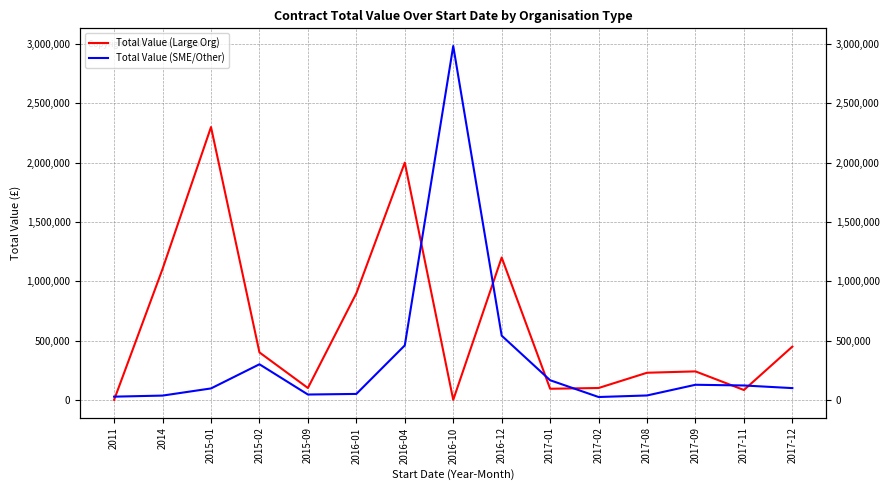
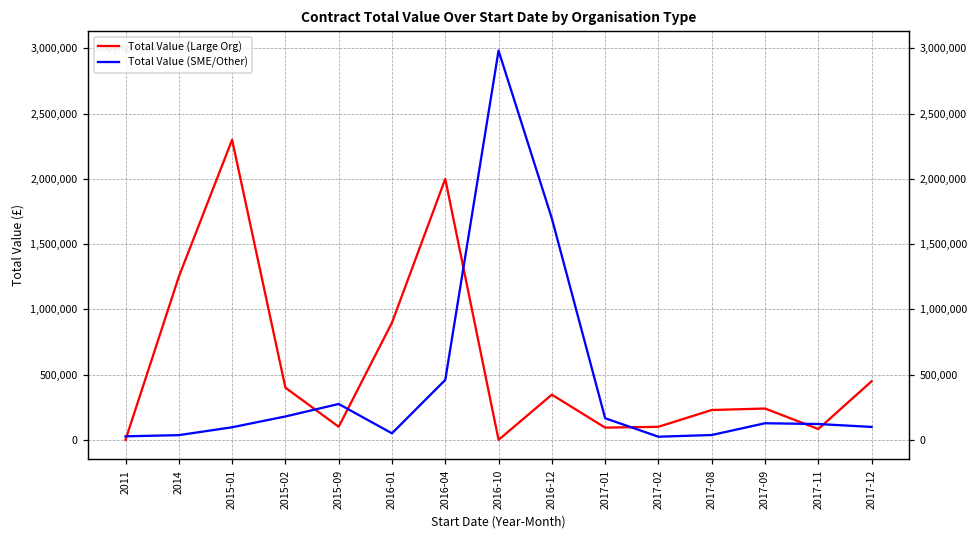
  {
    "Total Value (Large Org)": {
      "2011": "0",
-     "2014": "1,100,000",
+     "2014": "1,250,000",
      "2015-01": "2,300,000",
      "2015-02": "400,000",
      "2015-09": "100,000",
      "2016-01": "900,000",
      "2016-04": "2,000,000",
      "2016-10": "0",
-     "2016-12": "1,200,000",
+     "2016-12": "350,000",
      "2017-01": "90,000",
      "2017-02": "100,000",
      "2017-08": "230,000",
      "2017-09": "240,000",
      "2017-11": "80,000",
      "2017-12": "450,000"
    },
    "Total Value (SME/Other)": {
      "2011": "30,000",
      "2014": "40,000",
      "2015-01": "100,000",
-     "2015-02": "300,000",
-     "2015-09": "40,000",
+     "2015-02": "180,000",
+     "2015-09": "270,000",
      "2016-01": "50,000",
      "2016-04": "460,000",
      "2016-10": "2,980,000",
-     "2016-12": "540,000",
+     "2016-12": "1,700,000",
      "2017-01": "170,000",
      "2017-02": "20,000",
      "2017-08": "40,000",
      "2017-09": "130,000",
      "2017-11": "120,000",
      "2017-12": "100,000"
    }
  }
